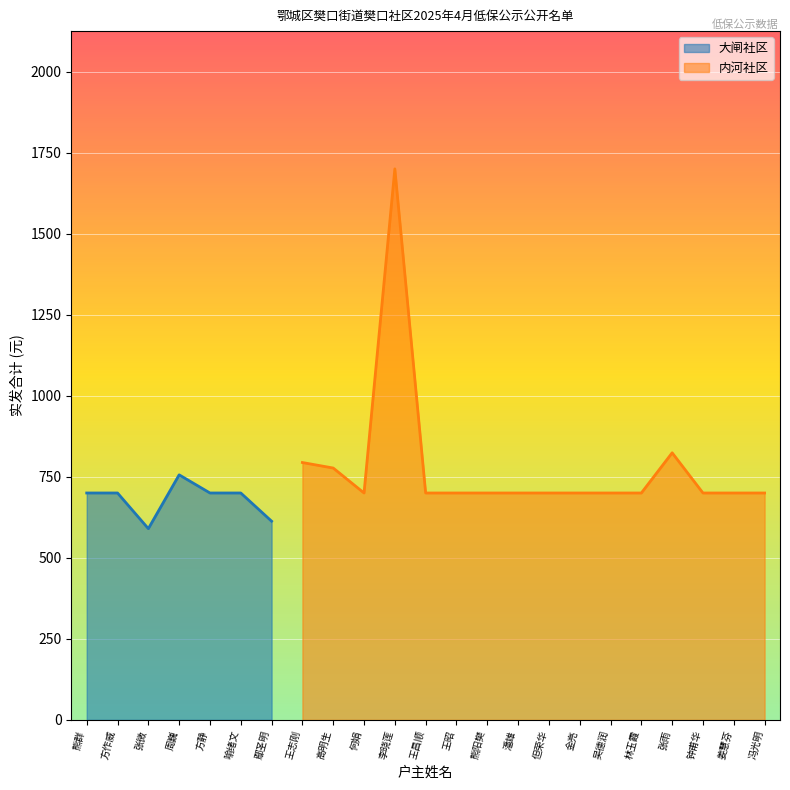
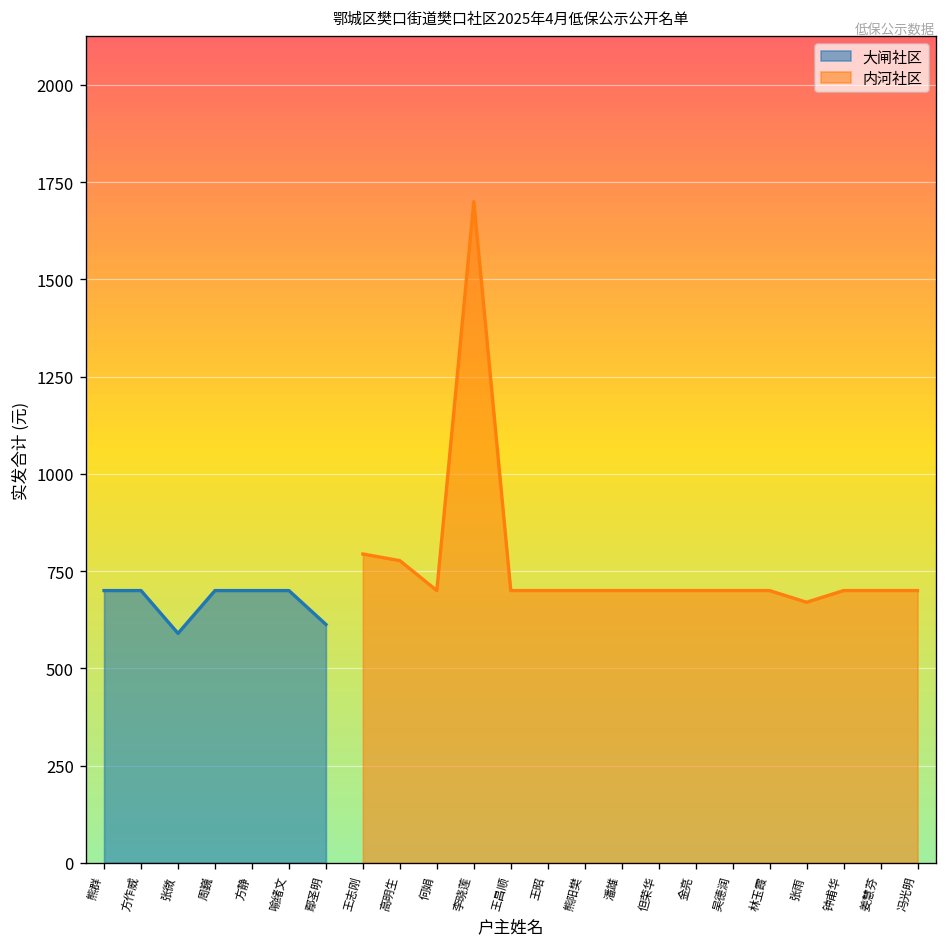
  {
    "大闸社区": {
      "熊群": 700,
      "方作威": 700,
      "张微": 590,
-     "周巍": 760,
+     "周巍": 700,
      "方静": 700,
      "喻绪文": 700,
      "鄢圣明": 610
    },
    "内河社区": {
      "王志刚": 790,
      "高明生": 780,
      "何娟": 700,
      "李晓莲": 1700,
      "王昌顺": 700,
      "王昭": 700,
      "熊阳樊": 700,
      "潘雄": 700,
      "但荣华": 700,
      "金亮": 700,
      "吴德润": 700,
      "林玉霞": 700,
-     "张雨": 820,
+     "张雨": 670,
      "钟甫华": 700,
      "姜慧芬": 700,
      "冯光明": 700
    }
  }
